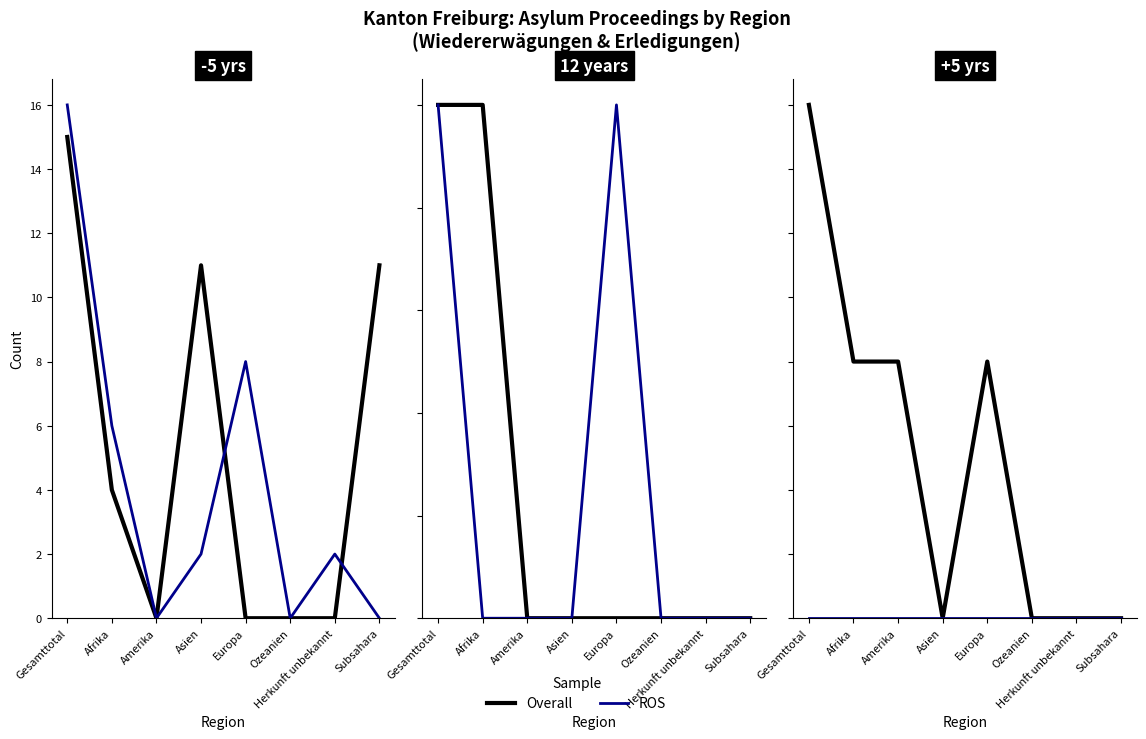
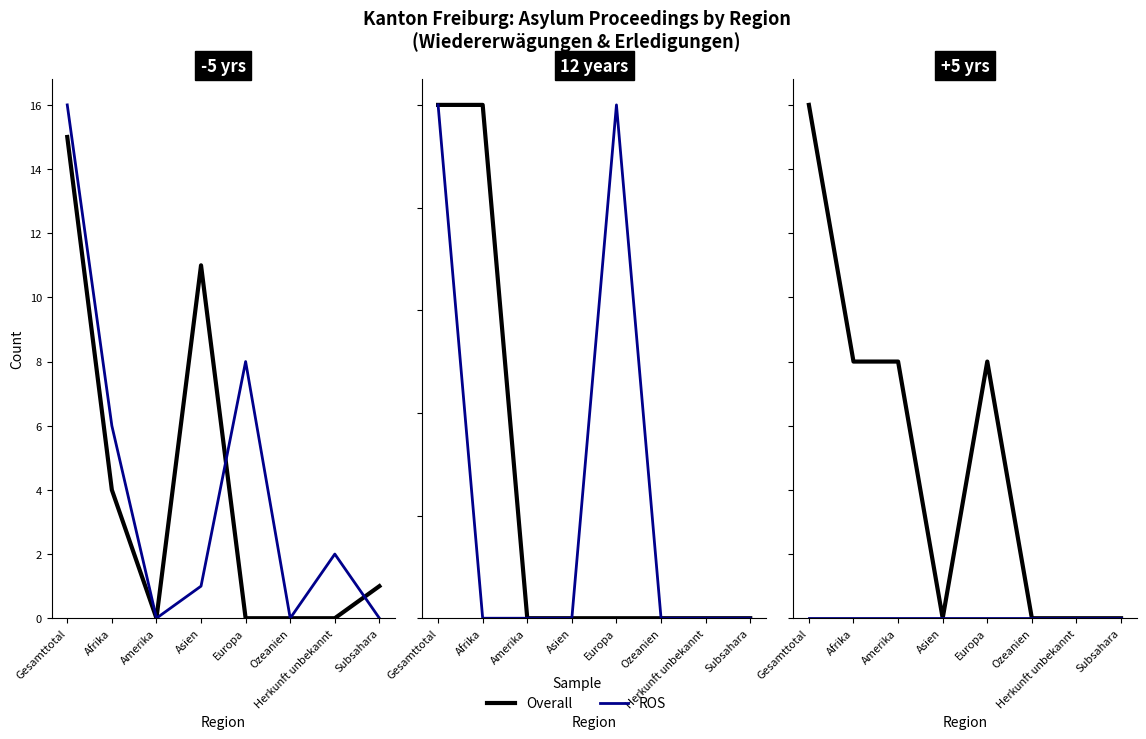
  {
    "-5 yrs": {
      "Overall": {
        "Gesamttotal": 15,
        "Afrika": 4,
        "Asien": 11,
        "Europa": 0,
        "Herkunft unbekannt": 0,
-       "Subsahara": 11
+       "Subsahara": 1
      },
      "ROS": {
        "Gesamttotal": 16,
        "Afrika": 6,
-       "Asien": 2,
+       "Asien": 1,
        "Europa": 8,
        "Herkunft unbekannt": 2,
        "Subsahara": 0
      }
    }
  }
